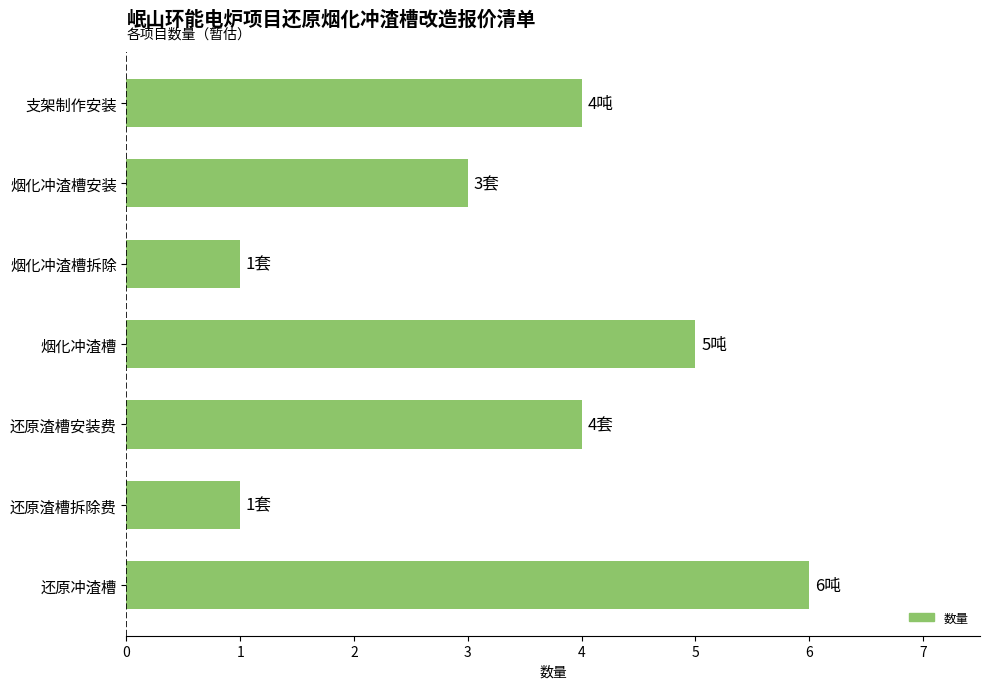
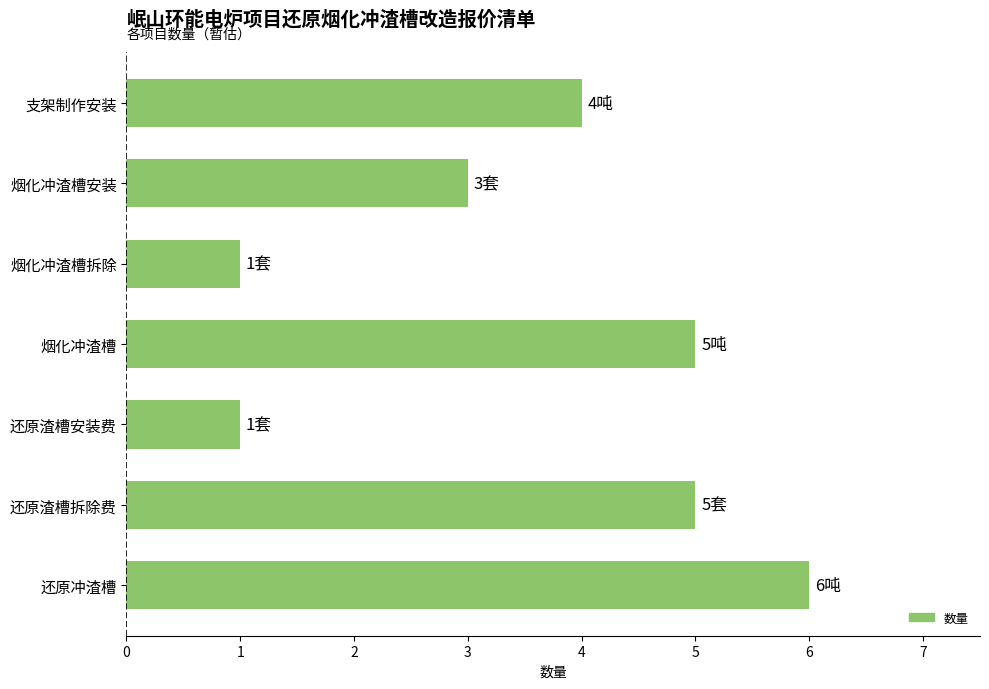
  {
    "支架制作安装": "4吨",
    "烟化冲渣槽安装": "3套",
    "烟化冲渣槽拆除": "1套",
    "烟化冲渣槽": "5吨",
-   "还原渣槽安装费": "4套",
-   "还原渣槽拆除费": "1套",
+   "还原渣槽安装费": "1套",
+   "还原渣槽拆除费": "5套",
    "还原冲渣槽": "6吨"
  }
